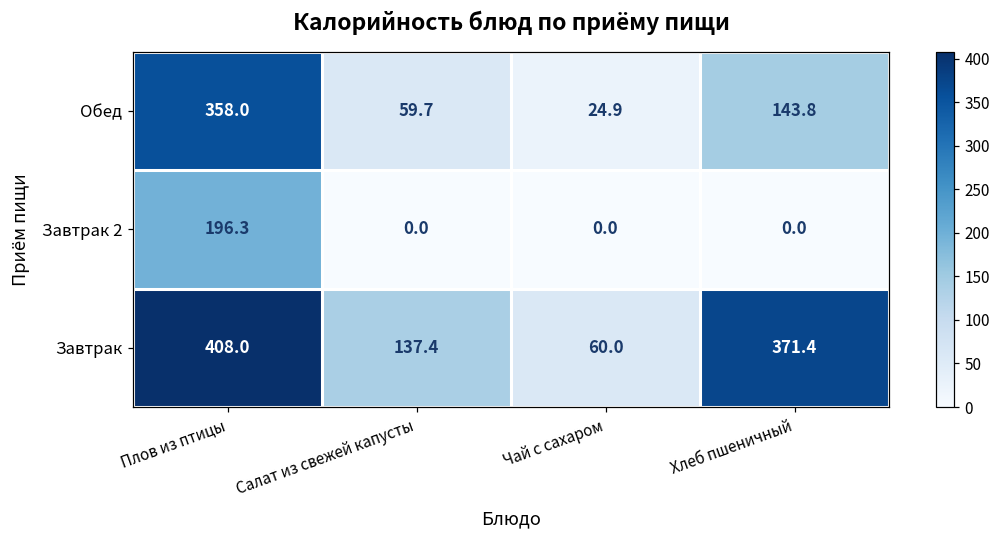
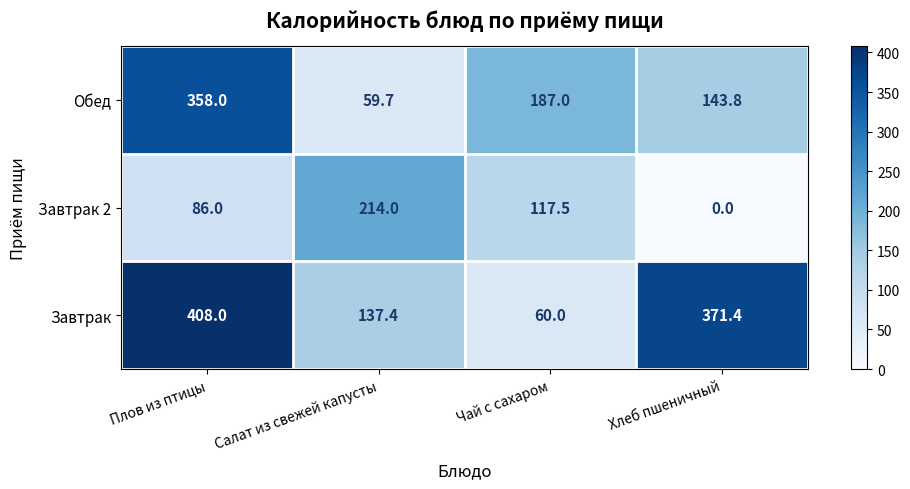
  {
    "Обед": {
      "Плов из птицы": 358.0,
      "Салат из свежей капусты": 59.7,
-     "Чай с сахаром": 24.9,
+     "Чай с сахаром": 187.0,
      "Хлеб пшеничный": 143.8
    },
    "Завтрак 2": {
-     "Плов из птицы": 196.3,
-     "Салат из свежей капусты": 0.0,
-     "Чай с сахаром": 0.0,
+     "Плов из птицы": 86.0,
+     "Салат из свежей капусты": 214.0,
+     "Чай с сахаром": 117.5,
      "Хлеб пшеничный": 0.0
    },
    "Завтрак": {
      "Плов из птицы": 408.0,
      "Салат из свежей капусты": 137.4,
      "Чай с сахаром": 60.0,
      "Хлеб пшеничный": 371.4
    }
  }
